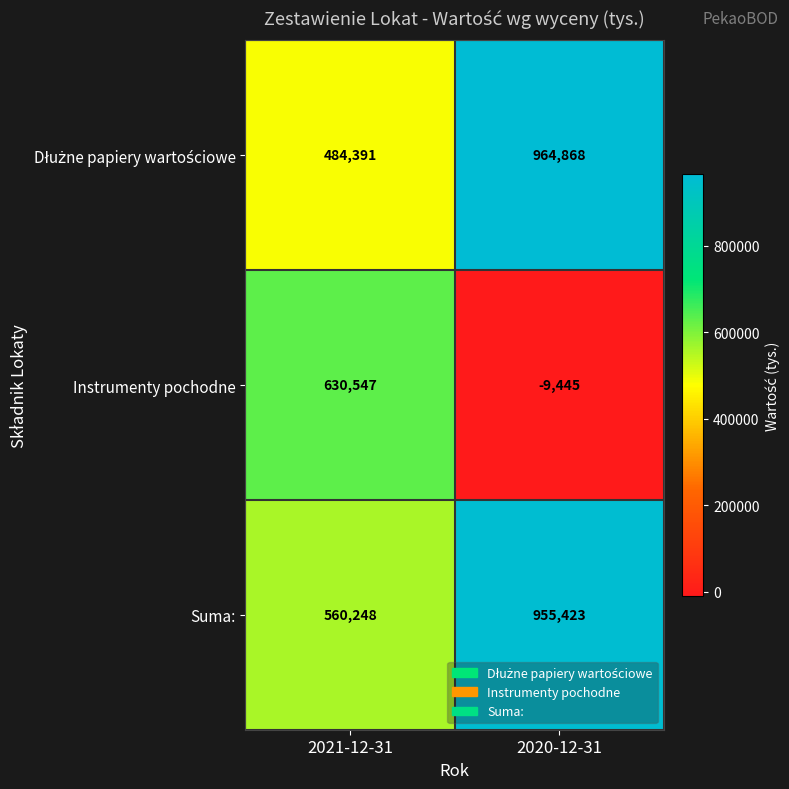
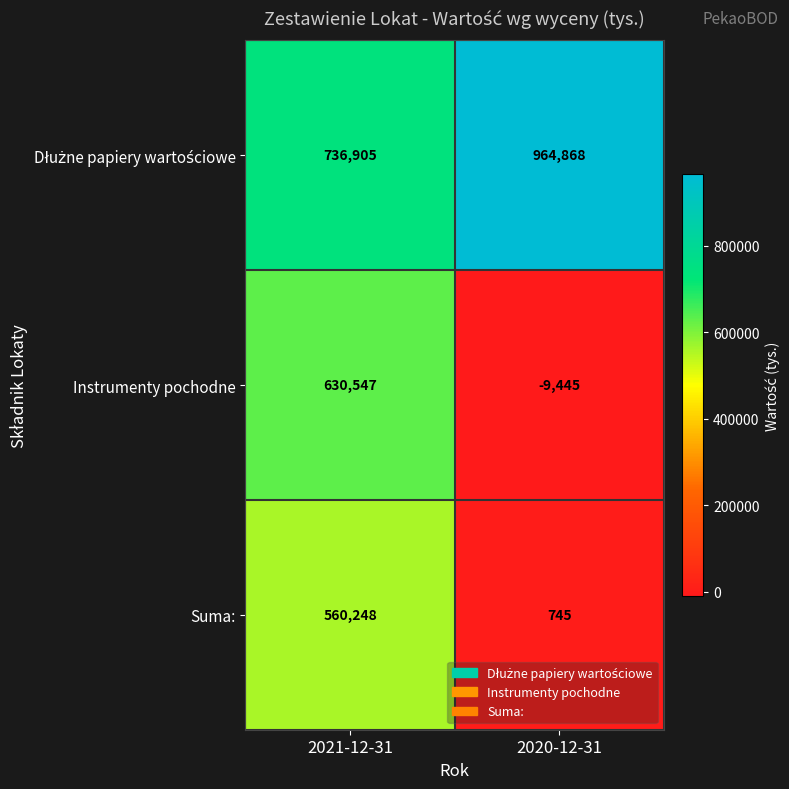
  {
    "Dłużne papiery wartościowe": {
-     "2021-12-31": "484,391",
+     "2021-12-31": "736,905",
      "2020-12-31": "964,868"
    },
    "Instrumenty pochodne": {
      "2021-12-31": "630,547",
      "2020-12-31": "-9,445"
    },
    "Suma:": {
      "2021-12-31": "560,248",
-     "2020-12-31": "955,423"
+     "2020-12-31": "745"
    }
  }
